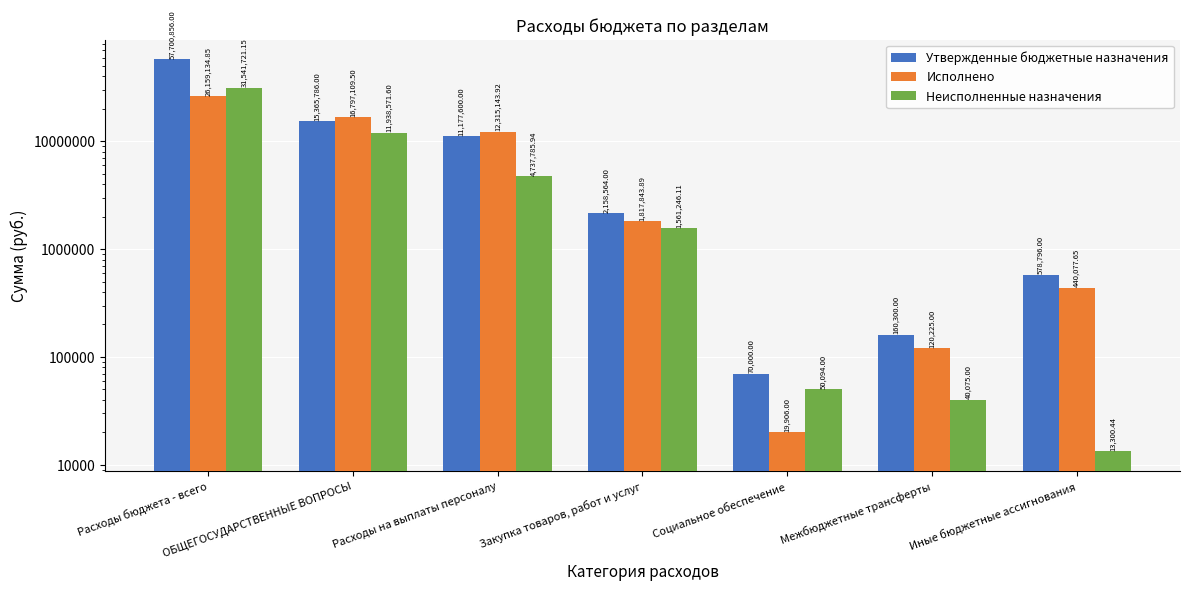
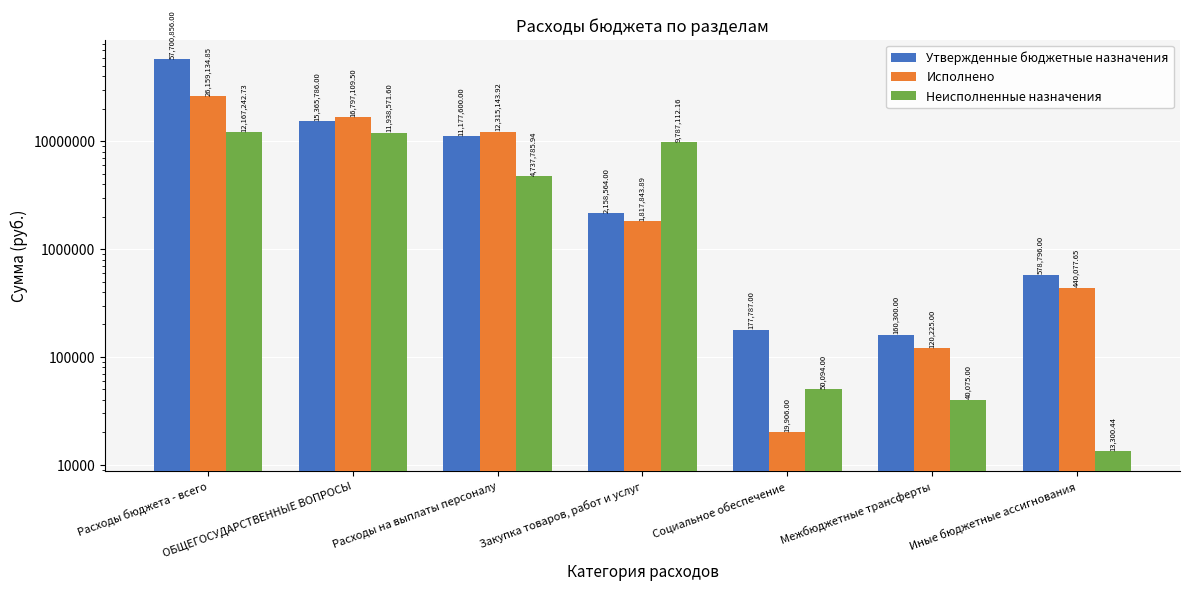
  {
    "Утвержденные бюджетные назначения": {
      "Расходы бюджета - всего": "57,700,856.00",
      "ОБЩЕГОСУДАРСТВЕННЫЕ ВОПРОСЫ": "15,365,786.00",
      "Расходы на выплаты персоналу": "11,177,600.00",
      "Закупка товаров, работ и услуг": "2,158,564.00",
-     "Социальное обеспечение": "70,000.00",
+     "Социальное обеспечение": "177,787.00",
      "Межбюджетные трансферты": "160,300.00",
      "Иные бюджетные ассигнования": "578,796.00"
    },
    "Исполнено": {
      "Расходы бюджета - всего": "26,159,134.85",
      "ОБЩЕГОСУДАРСТВЕННЫЕ ВОПРОСЫ": "16,797,109.50",
      "Расходы на выплаты персоналу": "12,315,143.92",
      "Закупка товаров, работ и услуг": "1,817,843.89",
      "Социальное обеспечение": "19,906.00",
      "Межбюджетные трансферты": "120,225.00",
      "Иные бюджетные ассигнования": "440,077.65"
    },
    "Неисполненные назначения": {
-     "Расходы бюджета - всего": "31,541,721.15",
+     "Расходы бюджета - всего": "12,167,242.73",
      "ОБЩЕГОСУДАРСТВЕННЫЕ ВОПРОСЫ": "11,938,571.60",
      "Расходы на выплаты персоналу": "4,737,785.94",
-     "Закупка товаров, работ и услуг": "1,561,246.11",
+     "Закупка товаров, работ и услуг": "9,787,112.16",
      "Социальное обеспечение": "50,094.00",
      "Межбюджетные трансферты": "40,075.00",
      "Иные бюджетные ассигнования": "13,300.44"
    }
  }
